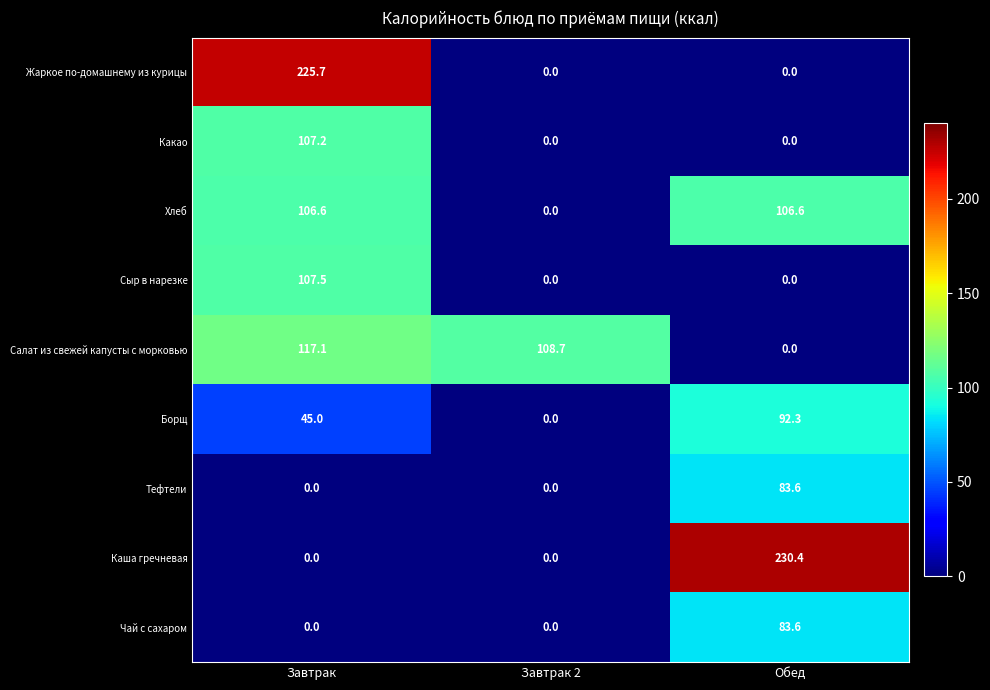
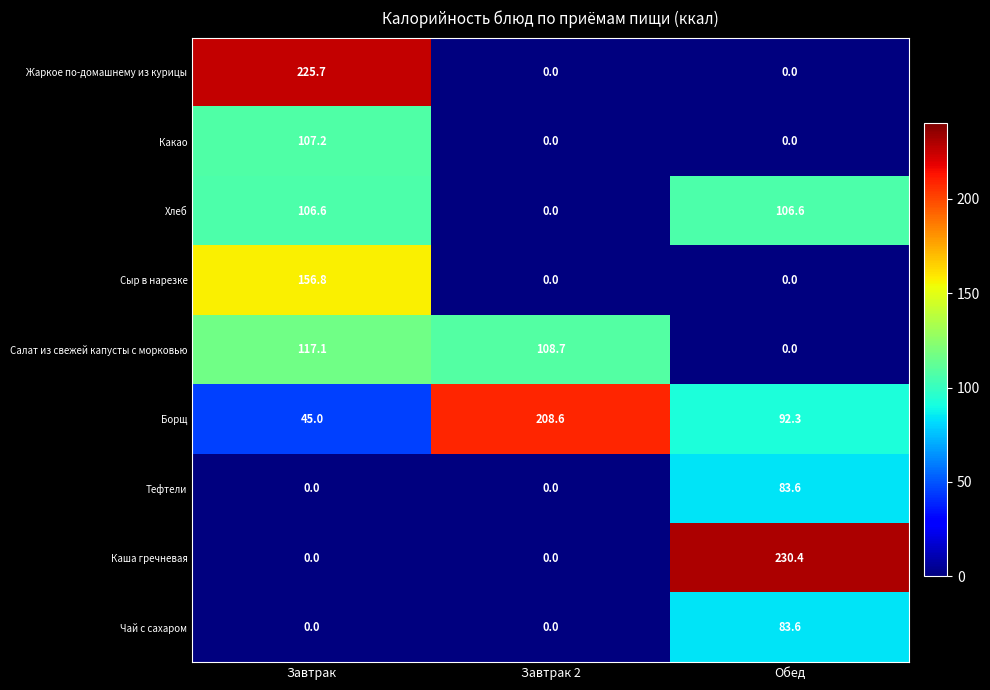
  {
    "Жаркое по-домашнему из курицы": {
      "Завтрак": 225.7,
      "Завтрак 2": 0.0,
      "Обед": 0.0
    },
    "Какао": {
      "Завтрак": 107.2,
      "Завтрак 2": 0.0,
      "Обед": 0.0
    },
    "Хлеб": {
      "Завтрак": 106.6,
      "Завтрак 2": 0.0,
      "Обед": 106.6
    },
    "Сыр в нарезке": {
-     "Завтрак": 107.5,
+     "Завтрак": 156.8,
      "Завтрак 2": 0.0,
      "Обед": 0.0
    },
    "Салат из свежей капусты с морковью": {
      "Завтрак": 117.1,
      "Завтрак 2": 108.7,
      "Обед": 0.0
    },
    "Борщ": {
      "Завтрак": 45.0,
-     "Завтрак 2": 0.0,
+     "Завтрак 2": 208.6,
      "Обед": 92.3
    },
    "Тефтели": {
      "Завтрак": 0.0,
      "Завтрак 2": 0.0,
      "Обед": 83.6
    },
    "Каша гречневая": {
      "Завтрак": 0.0,
      "Завтрак 2": 0.0,
      "Обед": 230.4
    },
    "Чай с сахаром": {
      "Завтрак": 0.0,
      "Завтрак 2": 0.0,
      "Обед": 83.6
    }
  }
